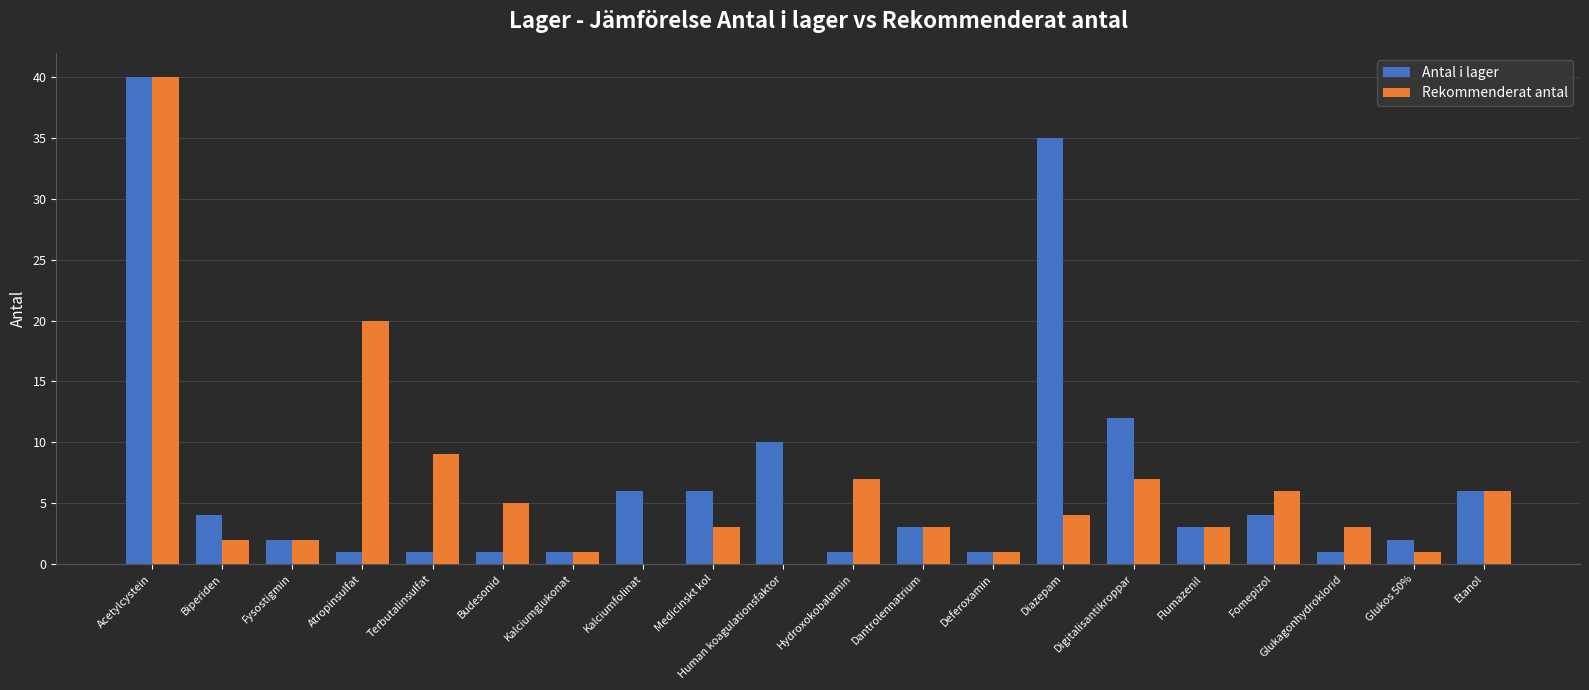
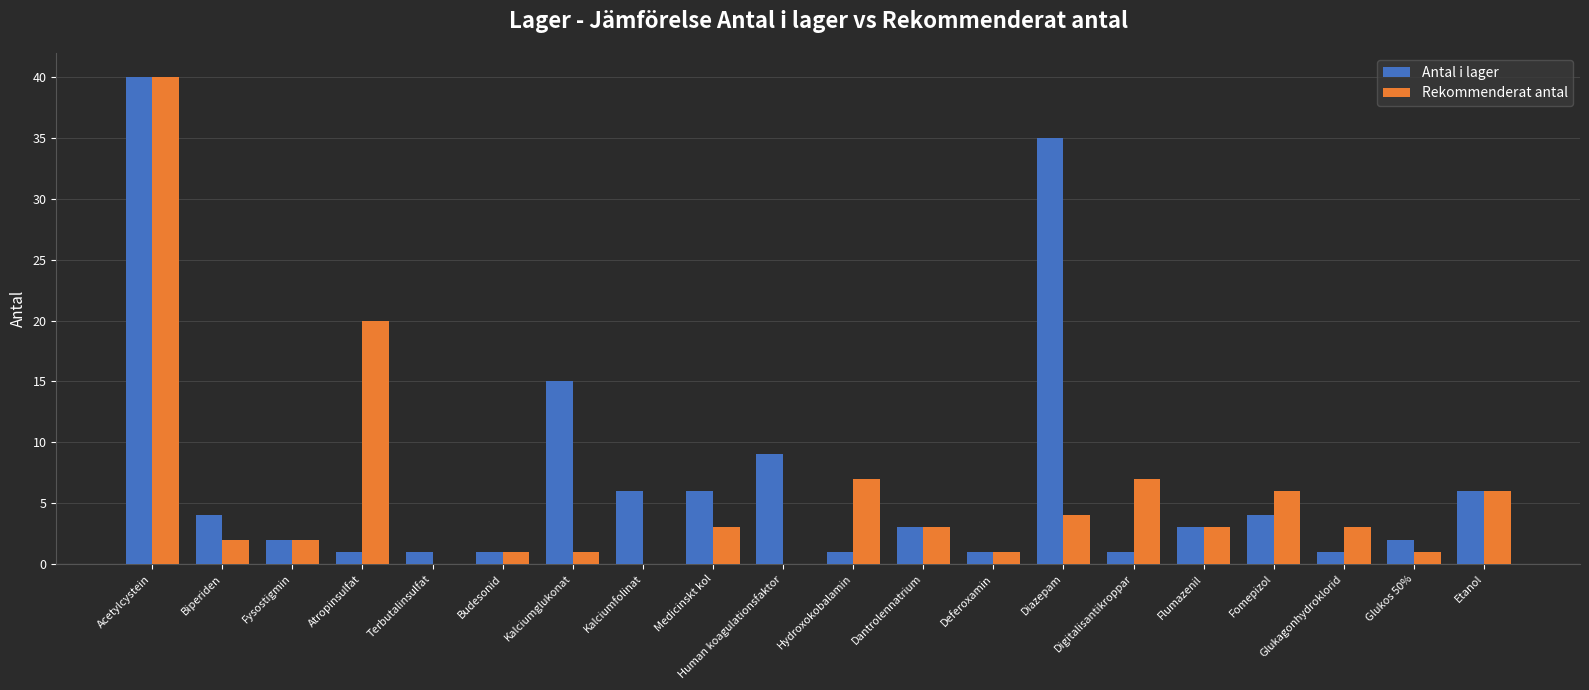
  {
    "Antal i lager": {
      "Acetylcystein": 40,
      "Biperiden": 4,
      "Fysostigmin": 2,
      "Atropinsulfat": 1,
      "Terbutalinsulfat": 1,
      "Budesonid": 1,
-     "Kalciumglukonat": 1,
+     "Kalciumglukonat": 15,
      "Kalciumfolinat": 6,
      "Medicinskt kol": 6,
-     "Human koagulationsfaktor": 10,
+     "Human koagulationsfaktor": 9,
      "Hydroxokobalamin": 1,
      "Dantrolennatrium": 3,
      "Deferoxamin": 1,
      "Diazepam": 35,
-     "Digitalisantikroppar": 12,
+     "Digitalisantikroppar": 1,
      "Flumazenil": 3,
      "Fomepizol": 4,
      "Glukagonhydroklorid": 1,
      "Glukos 50%": 2,
      "Etanol": 6
    },
    "Rekommenderat antal": {
      "Acetylcystein": 40,
      "Biperiden": 2,
      "Fysostigmin": 2,
      "Atropinsulfat": 20,
-     "Terbutalinsulfat": 9,
-     "Budesonid": 5,
+     "Terbutalinsulfat": 0,
+     "Budesonid": 1,
      "Kalciumglukonat": 1,
      "Kalciumfolinat": 0,
      "Medicinskt kol": 3,
      "Human koagulationsfaktor": 0,
      "Hydroxokobalamin": 7,
      "Dantrolennatrium": 3,
      "Deferoxamin": 1,
      "Diazepam": 4,
      "Digitalisantikroppar": 7,
      "Flumazenil": 3,
      "Fomepizol": 6,
      "Glukagonhydroklorid": 3,
      "Glukos 50%": 1,
      "Etanol": 6
    }
  }
